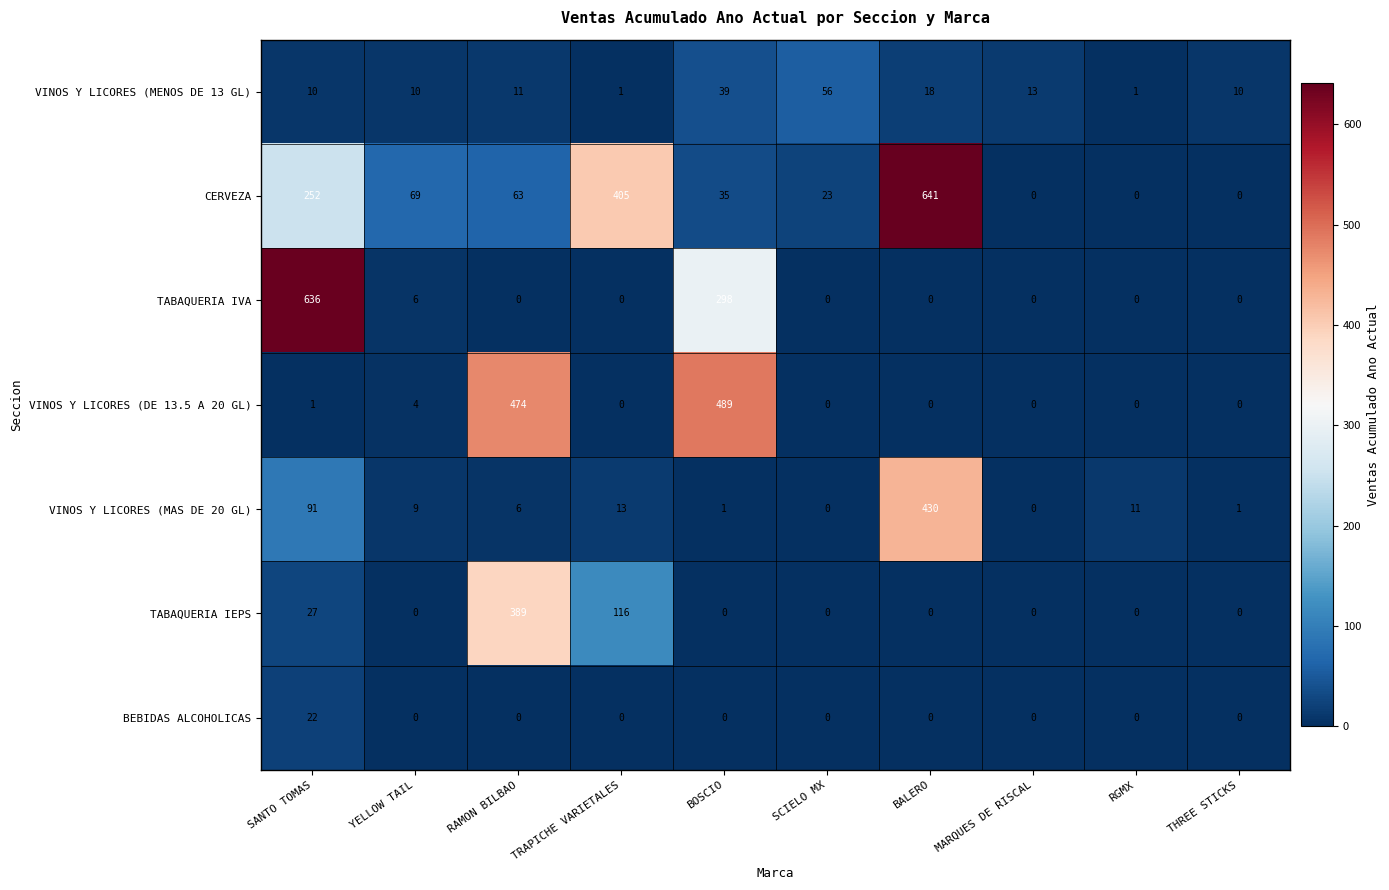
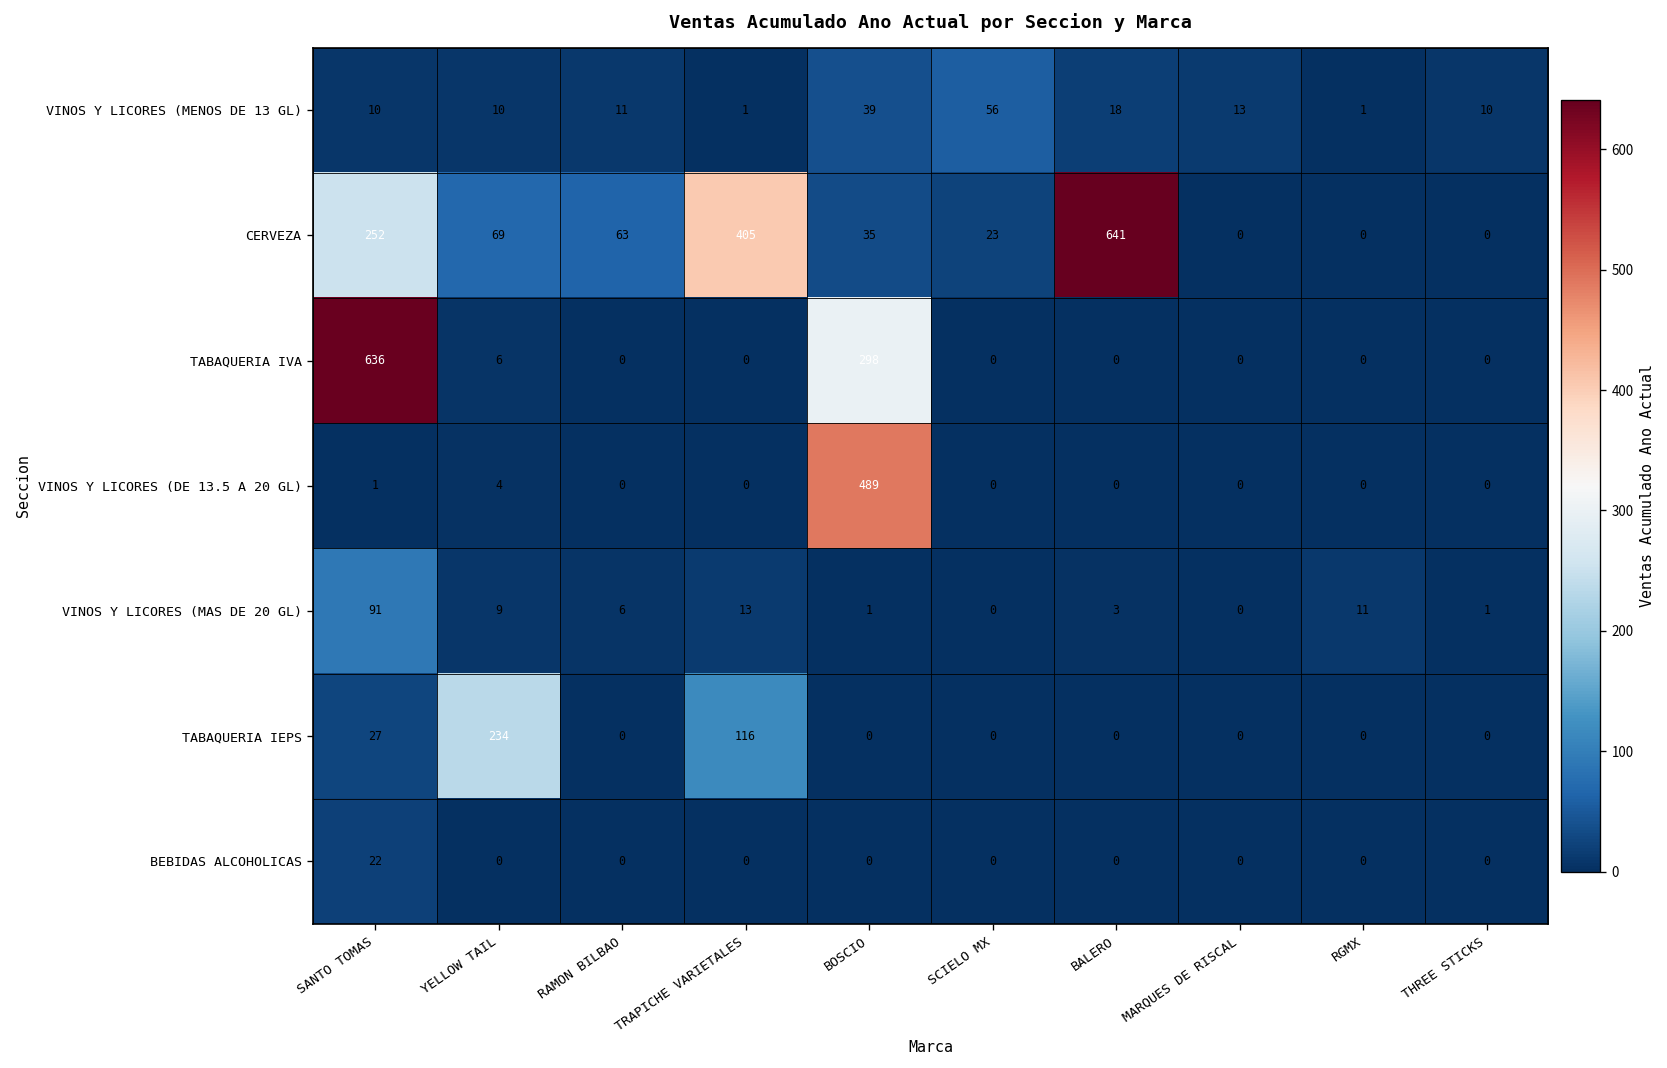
  {
    "VINOS Y LICORES (MENOS DE 13 GL)": {
      "SANTO TOMAS": 10,
      "YELLOW TAIL": 10,
      "RAMON BILBAO": 11,
      "TRAPICHE VARIETALES": 1,
      "BOSCIO": 39,
      "SCIELO MX": 56,
      "BALERO": 18,
      "MARQUES DE RISCAL": 13,
      "RGMX": 1,
      "THREE STICKS": 10
    },
    "CERVEZA": {
      "SANTO TOMAS": 252,
      "YELLOW TAIL": 69,
      "RAMON BILBAO": 63,
      "TRAPICHE VARIETALES": 405,
      "BOSCIO": 35,
      "SCIELO MX": 23,
      "BALERO": 641,
      "MARQUES DE RISCAL": 0,
      "RGMX": 0,
      "THREE STICKS": 0
    },
    "TABAQUERIA IVA": {
      "SANTO TOMAS": 636,
      "YELLOW TAIL": 6,
      "RAMON BILBAO": 0,
      "TRAPICHE VARIETALES": 0,
      "SCIELO MX": 0,
      "BALERO": 0,
      "MARQUES DE RISCAL": 0,
      "RGMX": 0,
      "THREE STICKS": 0
    },
    "VINOS Y LICORES (DE 13.5 A 20 GL)": {
      "SANTO TOMAS": 1,
      "YELLOW TAIL": 4,
-     "RAMON BILBAO": 474,
+     "RAMON BILBAO": 0,
      "TRAPICHE VARIETALES": 0,
      "BOSCIO": 489,
      "SCIELO MX": 0,
      "BALERO": 0,
      "MARQUES DE RISCAL": 0,
      "RGMX": 0,
      "THREE STICKS": 0
    },
    "VINOS Y LICORES (MAS DE 20 GL)": {
      "SANTO TOMAS": 91,
      "YELLOW TAIL": 9,
      "RAMON BILBAO": 6,
      "TRAPICHE VARIETALES": 13,
      "BOSCIO": 1,
      "SCIELO MX": 0,
-     "BALERO": 430,
+     "BALERO": 3,
      "MARQUES DE RISCAL": 0,
      "RGMX": 11,
      "THREE STICKS": 1
    },
    "TABAQUERIA IEPS": {
      "SANTO TOMAS": 27,
-     "YELLOW TAIL": 0,
-     "RAMON BILBAO": 389,
+     "YELLOW TAIL": 234,
+     "RAMON BILBAO": 0,
      "TRAPICHE VARIETALES": 116,
      "BOSCIO": 0,
      "SCIELO MX": 0,
      "BALERO": 0,
      "MARQUES DE RISCAL": 0,
      "RGMX": 0,
      "THREE STICKS": 0
    },
    "BEBIDAS ALCOHOLICAS": {
      "SANTO TOMAS": 22,
      "YELLOW TAIL": 0,
      "RAMON BILBAO": 0,
      "TRAPICHE VARIETALES": 0,
      "BOSCIO": 0,
      "SCIELO MX": 0,
      "BALERO": 0,
      "MARQUES DE RISCAL": 0,
      "RGMX": 0,
      "THREE STICKS": 0
    }
  }
